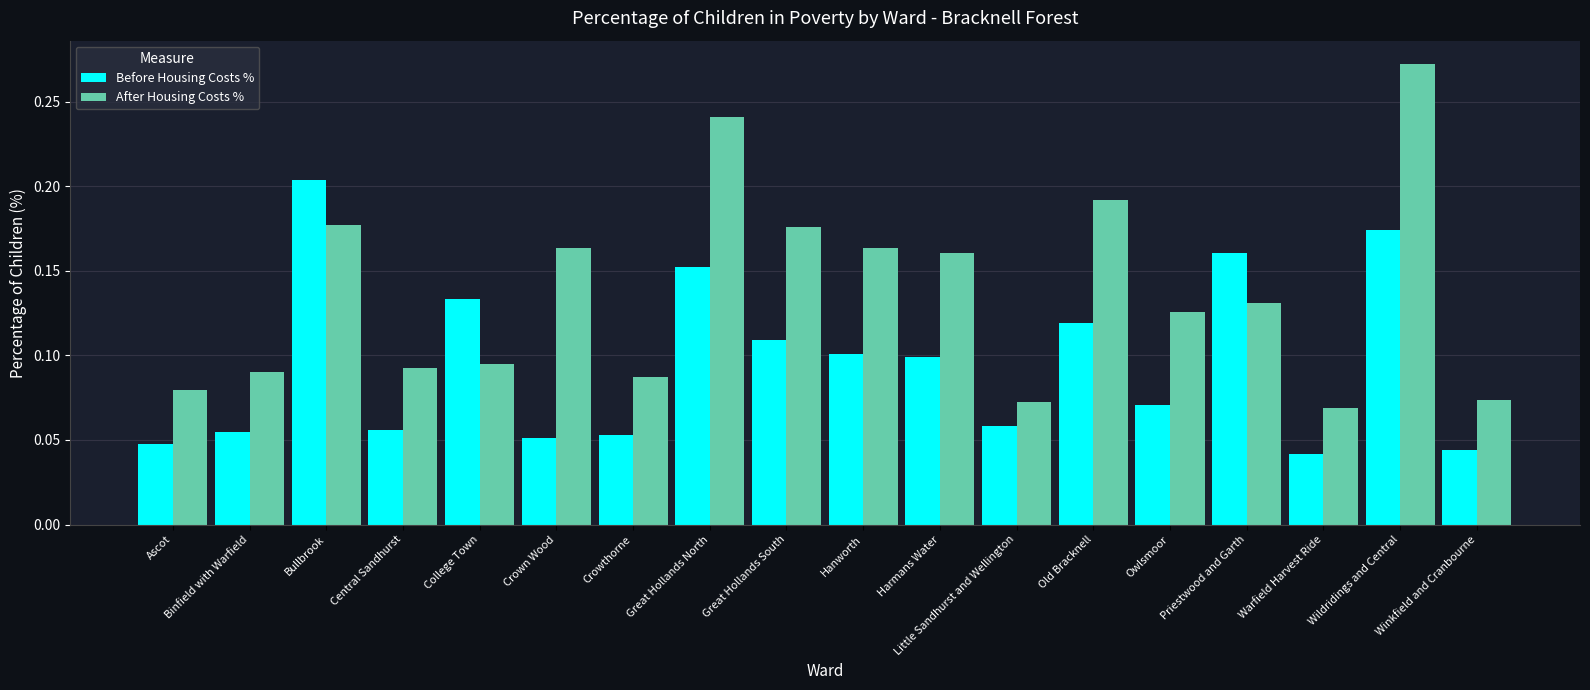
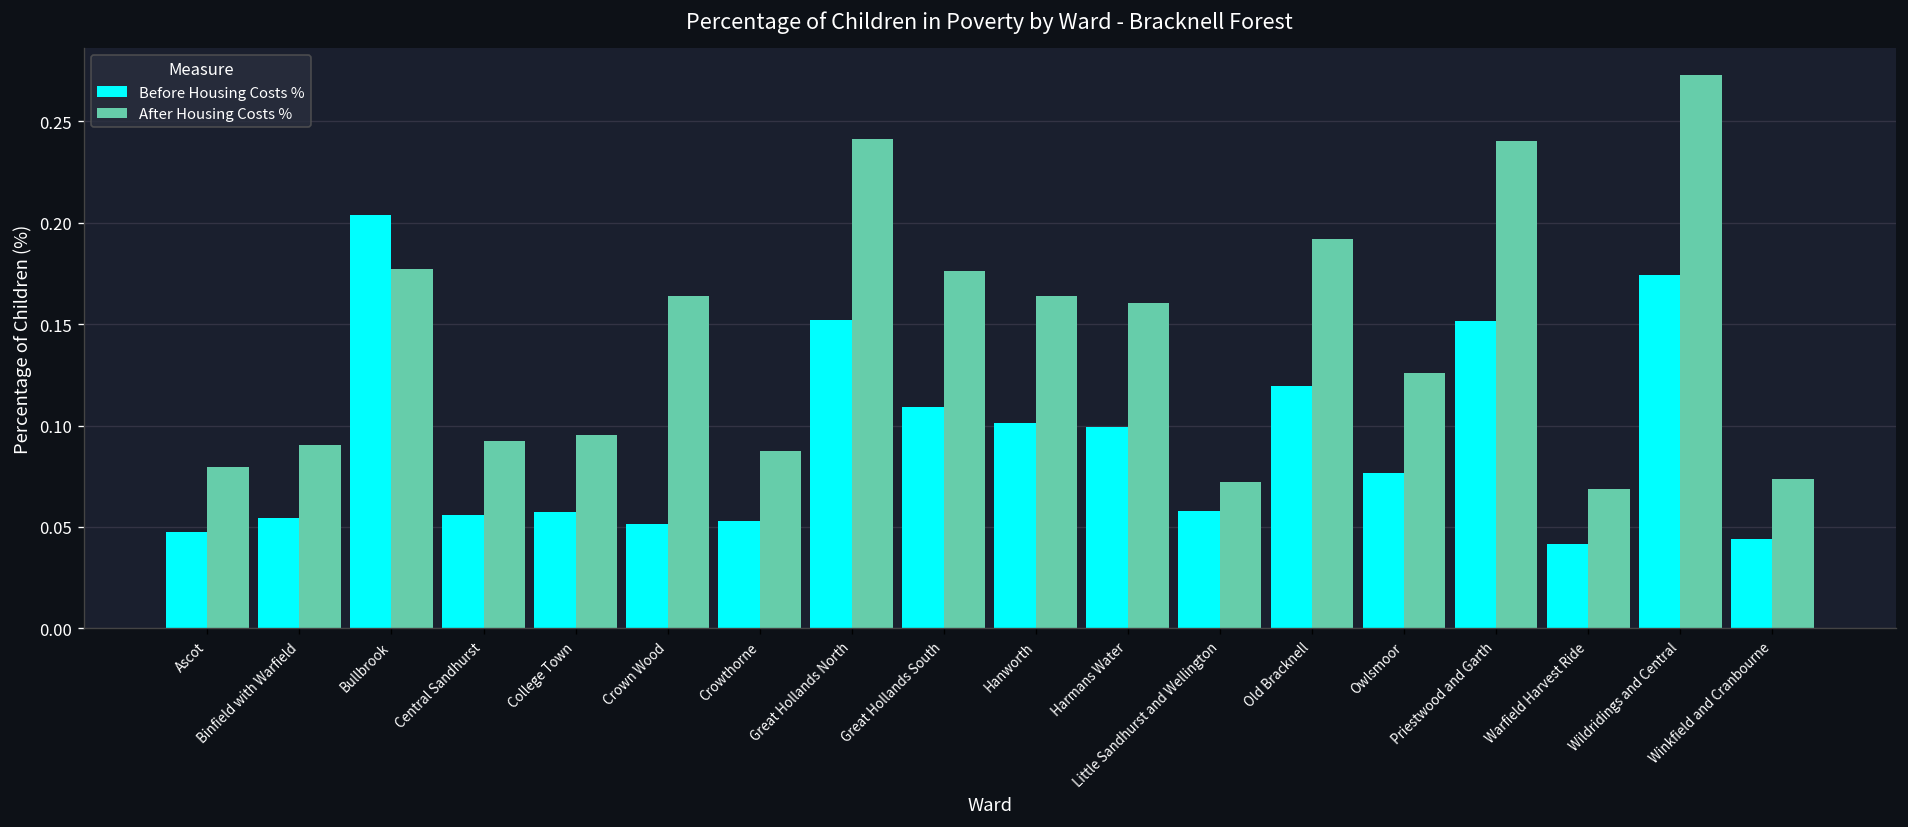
  {
    "Before Housing Costs %": {
      "Ascot": 0.048,
      "Binfield with Warfield": 0.055,
      "Bullbrook": 0.204,
      "Central Sandhurst": 0.056,
-     "College Town": 0.133,
+     "College Town": 0.058,
      "Crown Wood": 0.051,
      "Crowthorne": 0.053,
      "Great Hollands North": 0.152,
      "Great Hollands South": 0.109,
      "Hanworth": 0.101,
      "Harmans Water": 0.099,
      "Little Sandhurst and Wellington": 0.058,
      "Old Bracknell": 0.119,
-     "Owlsmoor": 0.070,
-     "Priestwood and Garth": 0.161,
+     "Owlsmoor": 0.077,
+     "Priestwood and Garth": 0.151,
      "Warfield Harvest Ride": 0.041,
      "Wildridings and Central": 0.174,
      "Winkfield and Cranbourne": 0.044
    },
    "After Housing Costs %": {
      "Ascot": 0.080,
      "Binfield with Warfield": 0.090,
      "Bullbrook": 0.177,
      "Central Sandhurst": 0.092,
      "College Town": 0.095,
      "Crown Wood": 0.164,
      "Crowthorne": 0.087,
      "Great Hollands North": 0.241,
      "Great Hollands South": 0.176,
      "Hanworth": 0.164,
      "Harmans Water": 0.161,
      "Little Sandhurst and Wellington": 0.072,
      "Old Bracknell": 0.192,
      "Owlsmoor": 0.126,
-     "Priestwood and Garth": 0.131,
+     "Priestwood and Garth": 0.240,
      "Warfield Harvest Ride": 0.069,
      "Wildridings and Central": 0.273,
      "Winkfield and Cranbourne": 0.073
    }
  }
